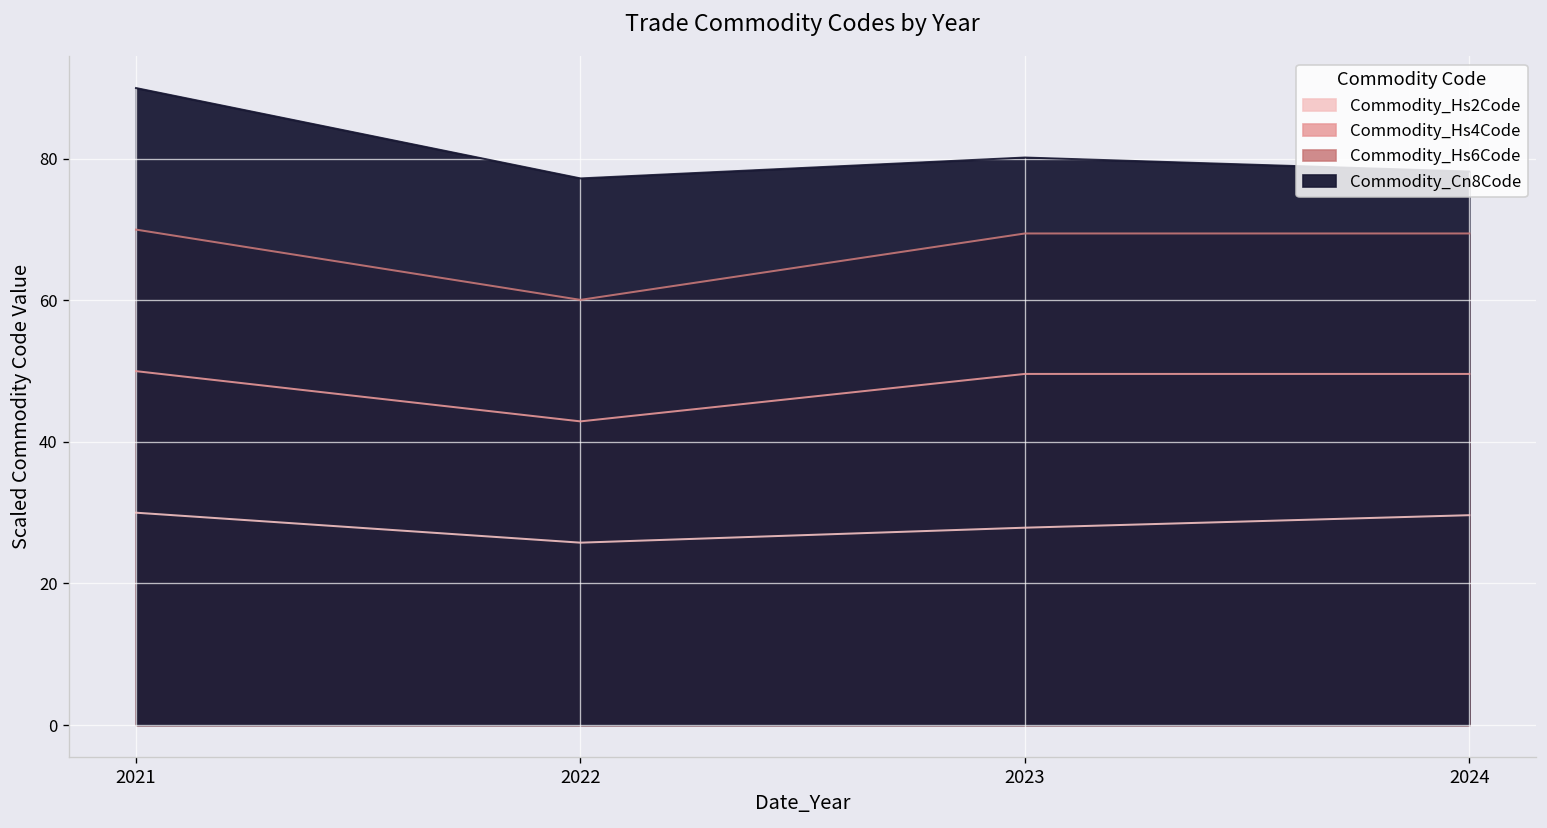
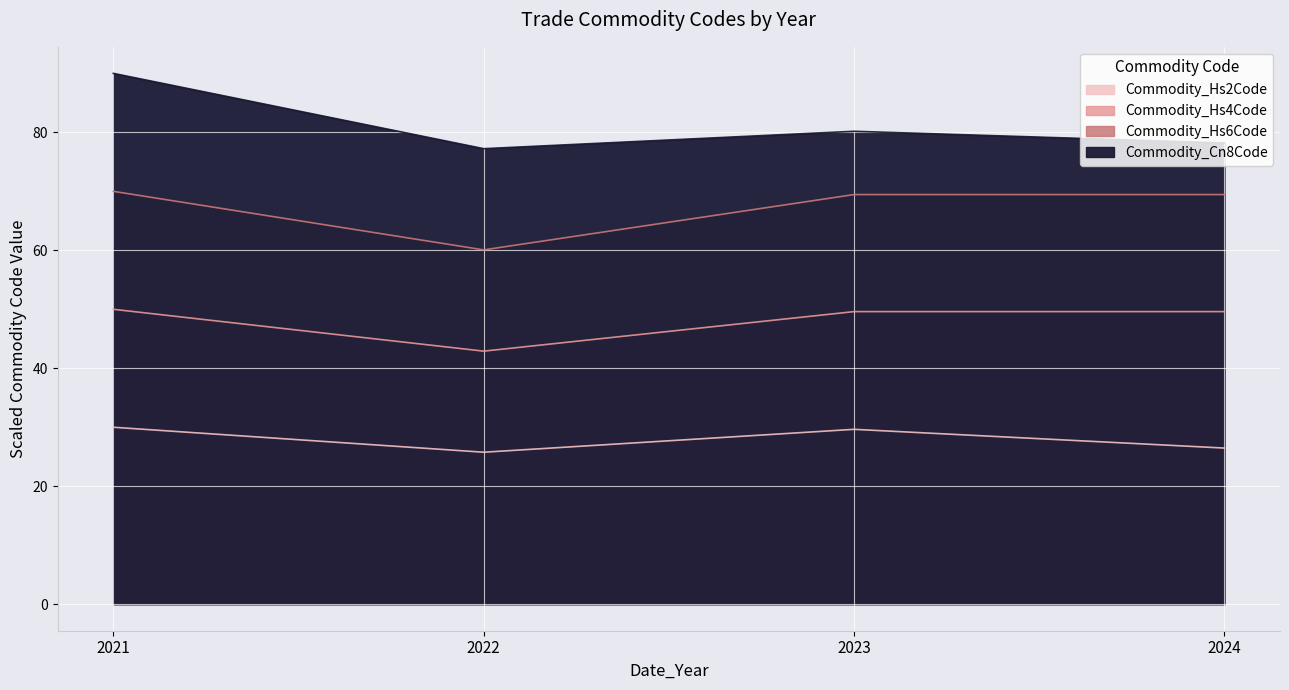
  {
    "Commodity_Hs2Code": {
      "2021": 30,
      "2022": 26,
-     "2023": 28,
-     "2024": 30
+     "2023": 30,
+     "2024": 26
    },
    "Commodity_Cn8Code": {
      "2021": 90,
      "2022": 77,
      "2023": 80
    }
  }
